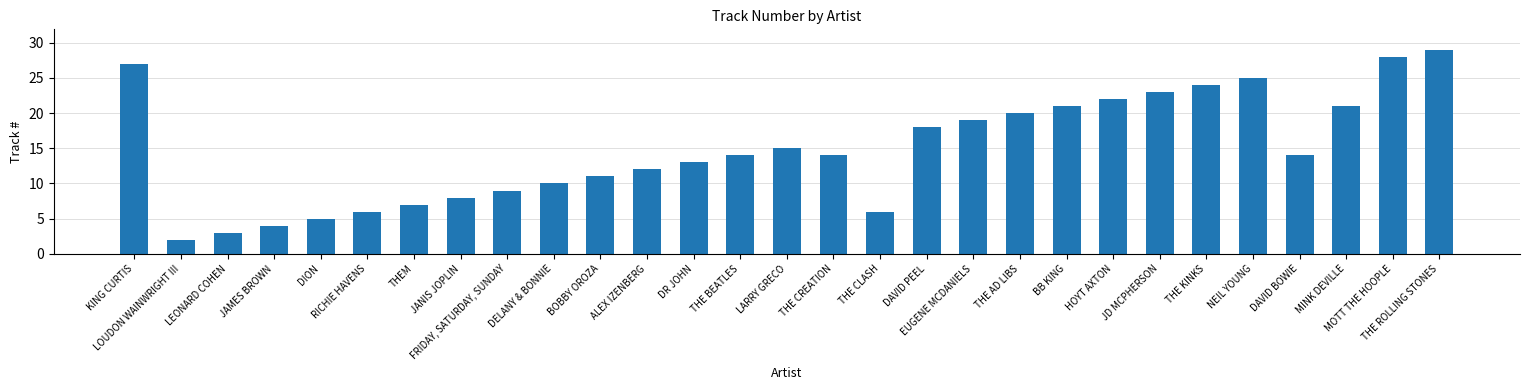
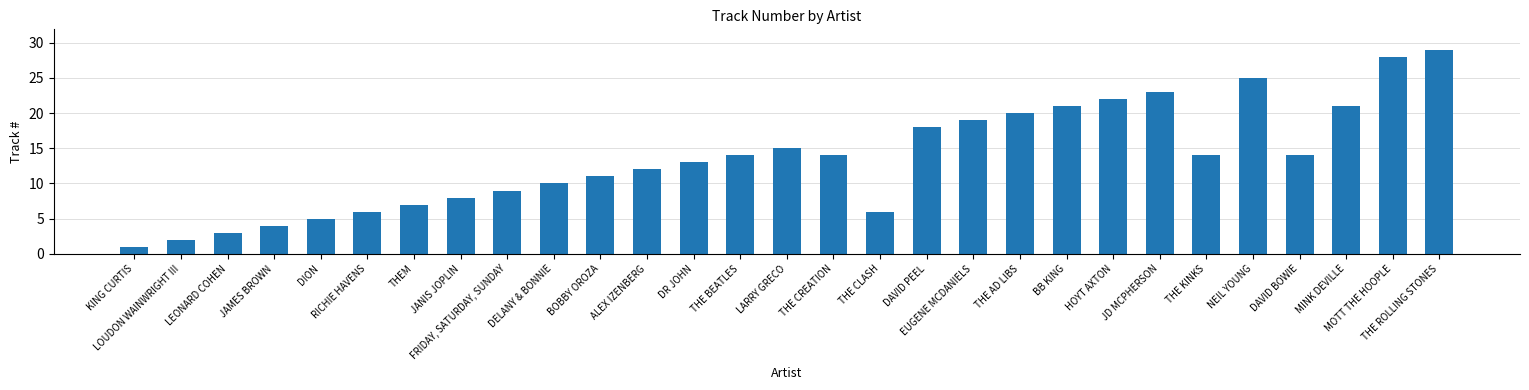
  {
-   "KING CURTIS": 27,
+   "KING CURTIS": 1,
    "LOUDON WAINWRIGHT III": 2,
    "LEONARD COHEN": 3,
    "JAMES BROWN": 4,
    "DION": 5,
    "RICHIE HAVENS": 6,
    "THEM": 7,
    "JANIS JOPLIN": 8,
    "FRIDAY, SATURDAY, SUNDAY": 9,
    "DELANY & BONNIE": 10,
    "BOBBY OROZA": 11,
    "ALEX IZENBERG": 12,
    "DR JOHN": 13,
    "THE BEATLES": 14,
    "LARRY GRECO": 15,
    "THE CREATION": 14,
    "THE CLASH": 6,
    "DAVID PEEL": 18,
    "EUGENE MCDANIELS": 19,
    "THE AD LIBS": 20,
    "BB KING": 21,
    "HOYT AXTON": 22,
    "JD MCPHERSON": 23,
-   "THE KINKS": 24,
+   "THE KINKS": 14,
    "NEIL YOUNG": 25,
    "DAVID BOWIE": 14,
    "MINK DEVILLE": 21,
    "MOTT THE HOOPLE": 28,
    "THE ROLLING STONES": 29
  }
